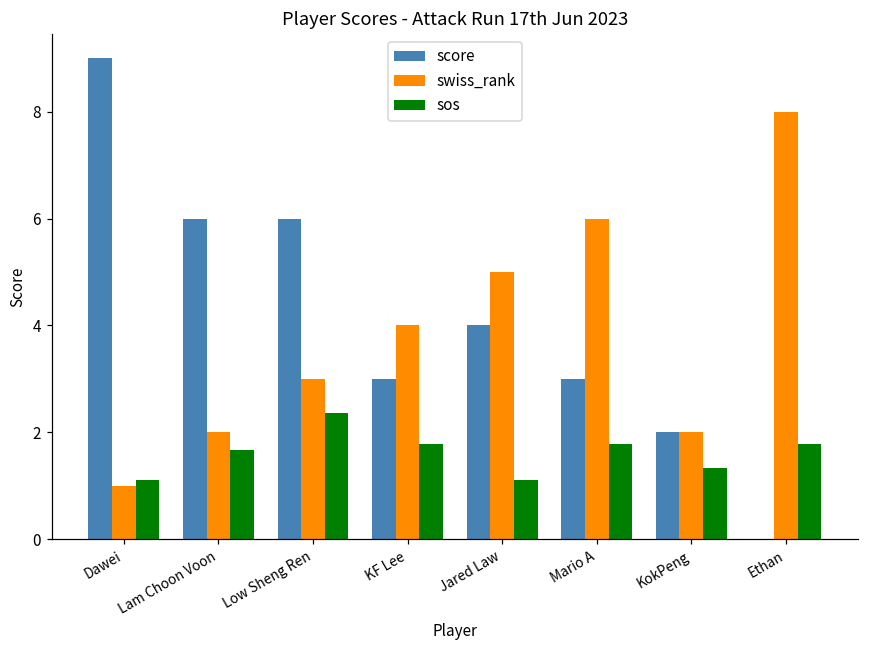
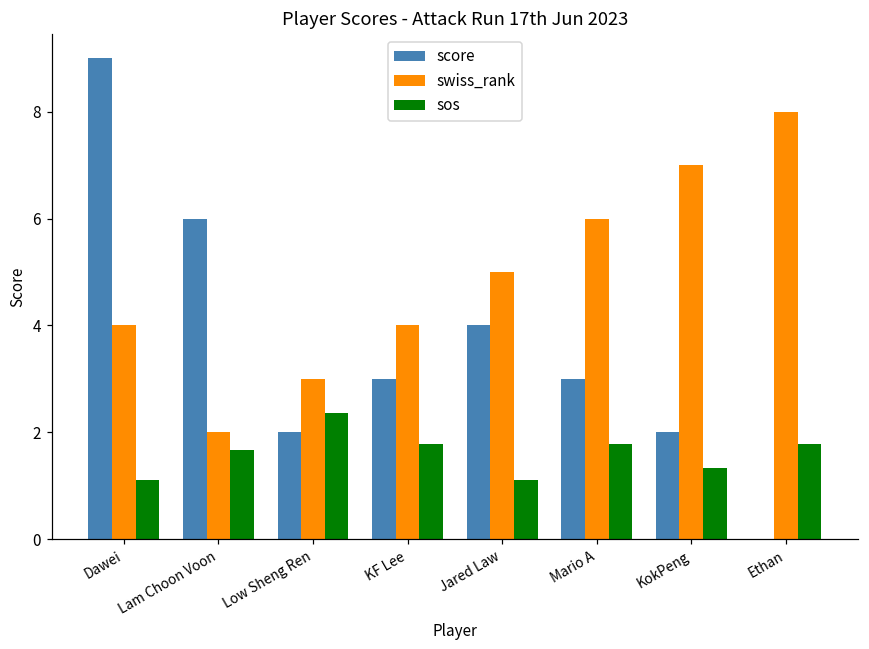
  {
    "score": {
      "Dawei": 9,
      "Lam Choon Voon": 6,
-     "Low Sheng Ren": 6,
+     "Low Sheng Ren": 2,
      "KF Lee": 3,
      "Jared Law": 4,
      "Mario A": 3,
      "KokPeng": 2,
      "Ethan": 0
    },
    "swiss_rank": {
-     "Dawei": 1,
+     "Dawei": 4,
      "Lam Choon Voon": 2,
      "Low Sheng Ren": 3,
      "KF Lee": 4,
      "Jared Law": 5,
      "Mario A": 6,
-     "KokPeng": 2,
+     "KokPeng": 7,
      "Ethan": 8
    },
    "sos": {
      "Dawei": 1.1,
      "Lam Choon Voon": 1.7,
      "Low Sheng Ren": 2.4,
      "KF Lee": 1.8,
      "Jared Law": 1.1,
      "Mario A": 1.8,
      "KokPeng": 1.3,
      "Ethan": 1.8
    }
  }
